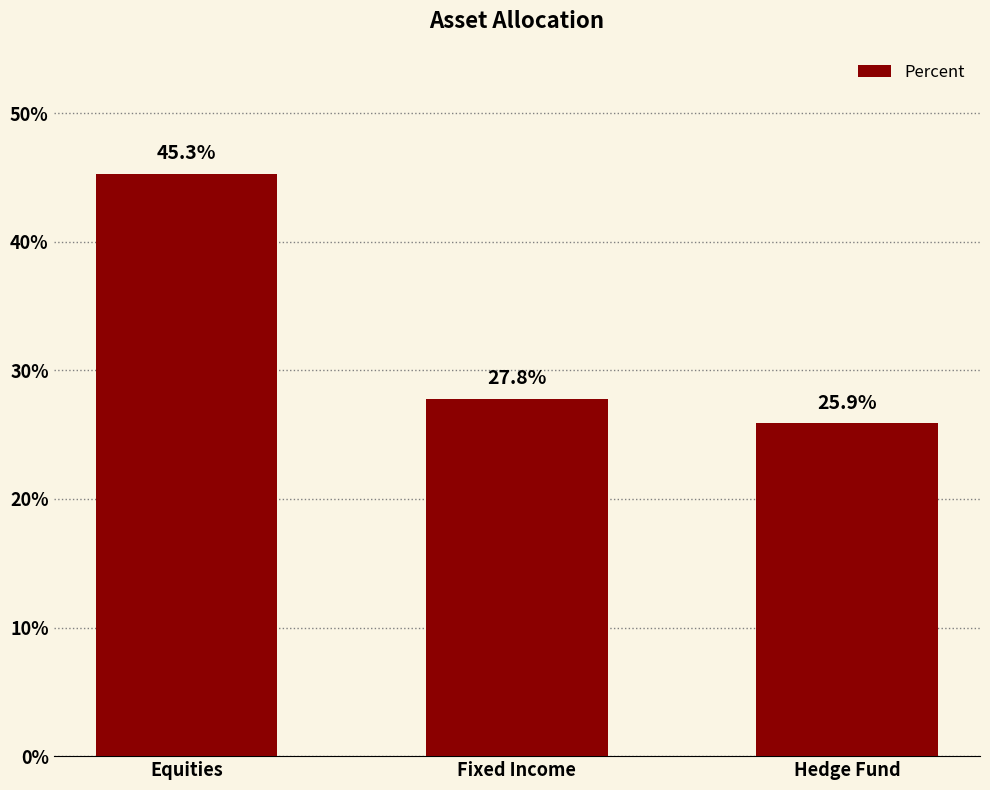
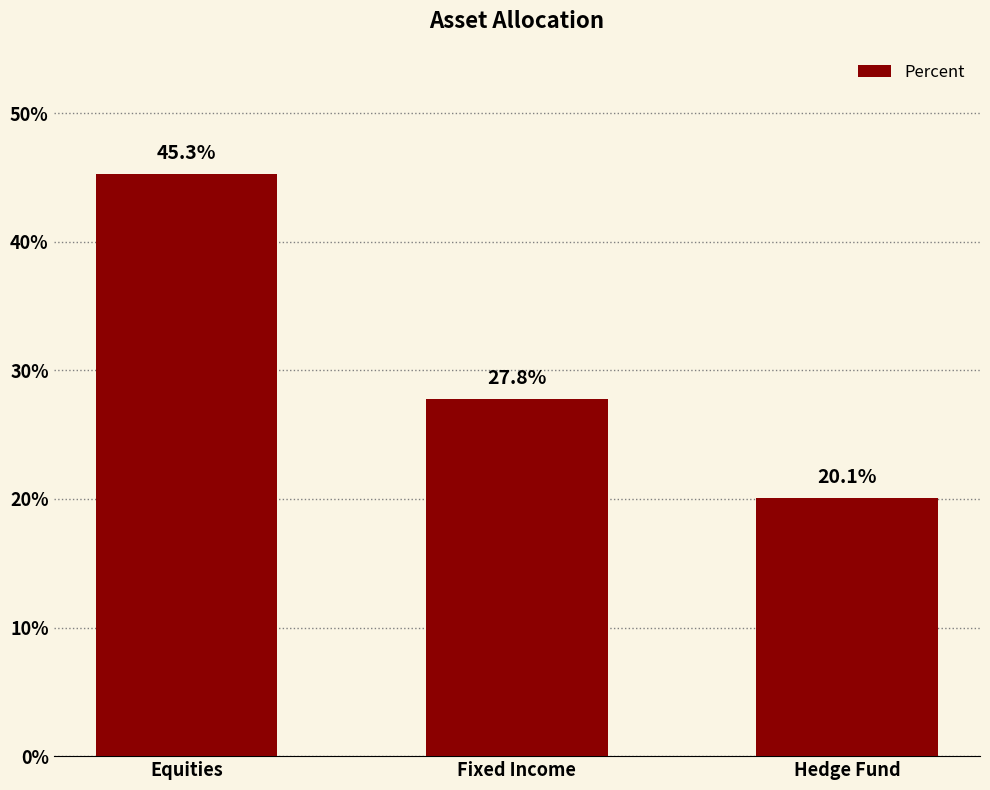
  {
    "Equities": "45.3%",
    "Fixed Income": "27.8%",
-   "Hedge Fund": "25.9%"
+   "Hedge Fund": "20.1%"
  }
